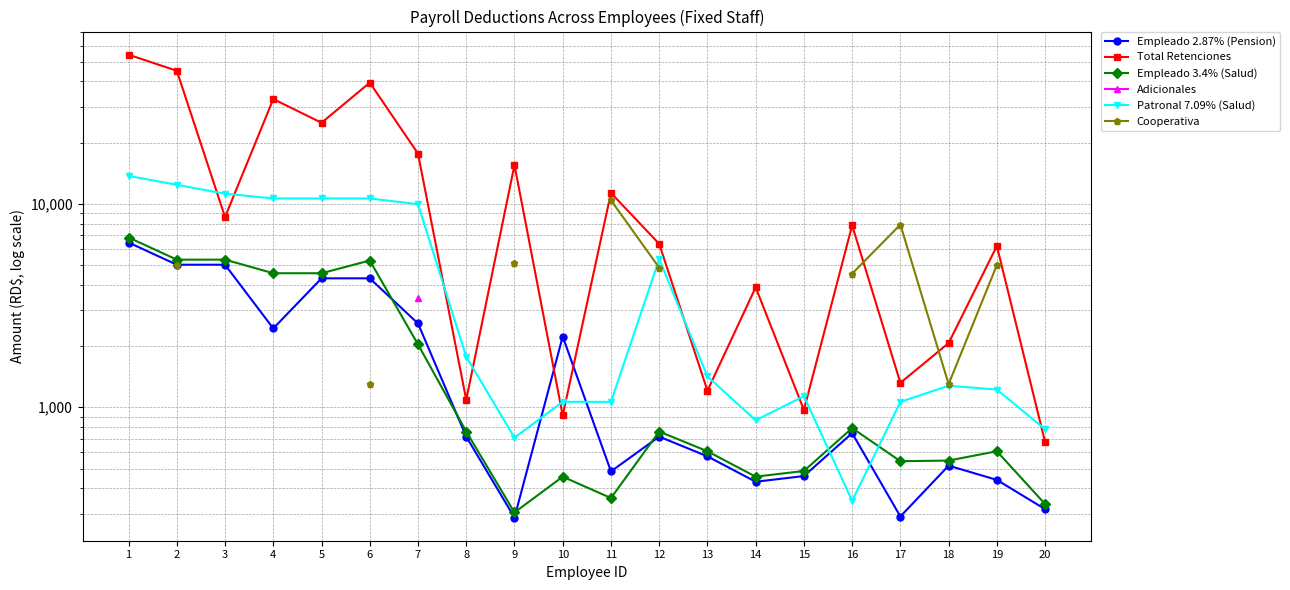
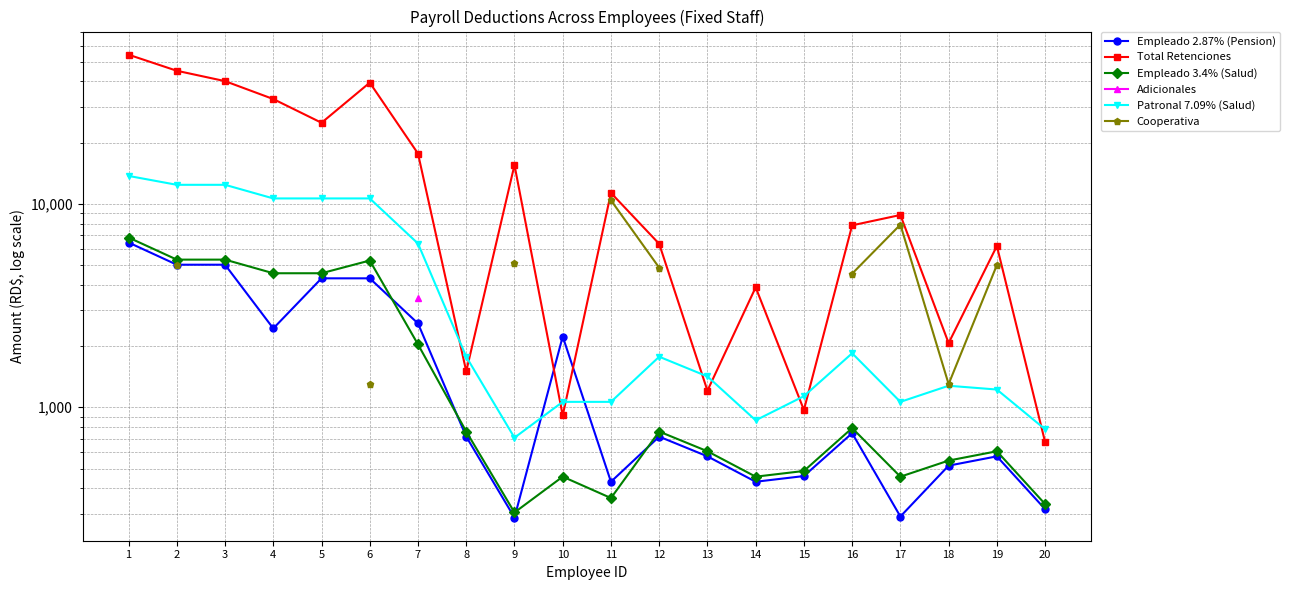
  {
    "Empleado 2.87% (Pension)": {
      "1": "6,500",
      "3": "5,000",
      "4": "2,400",
      "5": "4,300",
      "6": "4,300",
      "7": "2,600",
      "8": "720",
      "9": "290",
      "10": "2,200",
-     "11": "480",
+     "11": "430",
      "12": "720",
      "13": "570",
      "14": "430",
      "15": "460",
      "16": "750",
      "17": "290",
      "18": "520",
-     "19": "440",
+     "19": "570",
      "20": "320"
    },
    "Total Retenciones": {
      "1": "54,000",
      "2": "45,000",
-     "3": "8,600",
+     "3": "40,000",
      "4": "33,000",
      "5": "25,000",
      "6": "39,000",
      "7": "18,000",
-     "8": "1,100",
+     "8": "1,500",
      "9": "16,000",
      "10": "900",
      "11": "11,000",
      "12": "6,400",
      "13": "1,200",
      "14": "3,900",
      "15": "1,000",
      "16": "7,800",
-     "17": "1,300",
+     "17": "8,800",
      "18": "2,100",
      "19": "6,200",
      "20": "680"
    },
    "Empleado 3.4% (Salud)": {
      "1": "6,800",
      "2": "5,300",
      "3": "5,300",
      "4": "4,600",
      "5": "4,600",
      "6": "5,300",
      "7": "2,000",
      "8": "760",
      "9": "300",
      "10": "460",
      "11": "360",
      "12": "760",
      "13": "610",
      "14": "460",
      "15": "490",
      "16": "790",
-     "17": "540",
+     "17": "460",
      "18": "550",
      "19": "610",
      "20": "330"
    },
    "Adicionales": {
      "7": "3,400"
    },
    "Patronal 7.09% (Salud)": {
      "1": "14,000",
      "2": "12,000",
-     "3": "11,000",
+     "3": "12,000",
      "4": "11,000",
      "5": "11,000",
      "6": "11,000",
-     "7": "10,000",
+     "7": "6,400",
      "8": "1,800",
      "9": "710",
      "10": "1,100",
      "11": "1,100",
-     "12": "5,400",
+     "12": "1,800",
      "13": "1,400",
      "14": "860",
      "15": "1,100",
-     "16": "350",
+     "16": "1,800",
      "17": "1,100",
      "19": "1,200",
      "20": "780"
    },
    "Cooperativa": {
      "6": "1,300",
      "9": "5,100",
      "11": "10,000",
      "12": "4,900",
      "16": "4,500",
      "17": "7,900",
      "19": "5,000"
    }
  }
